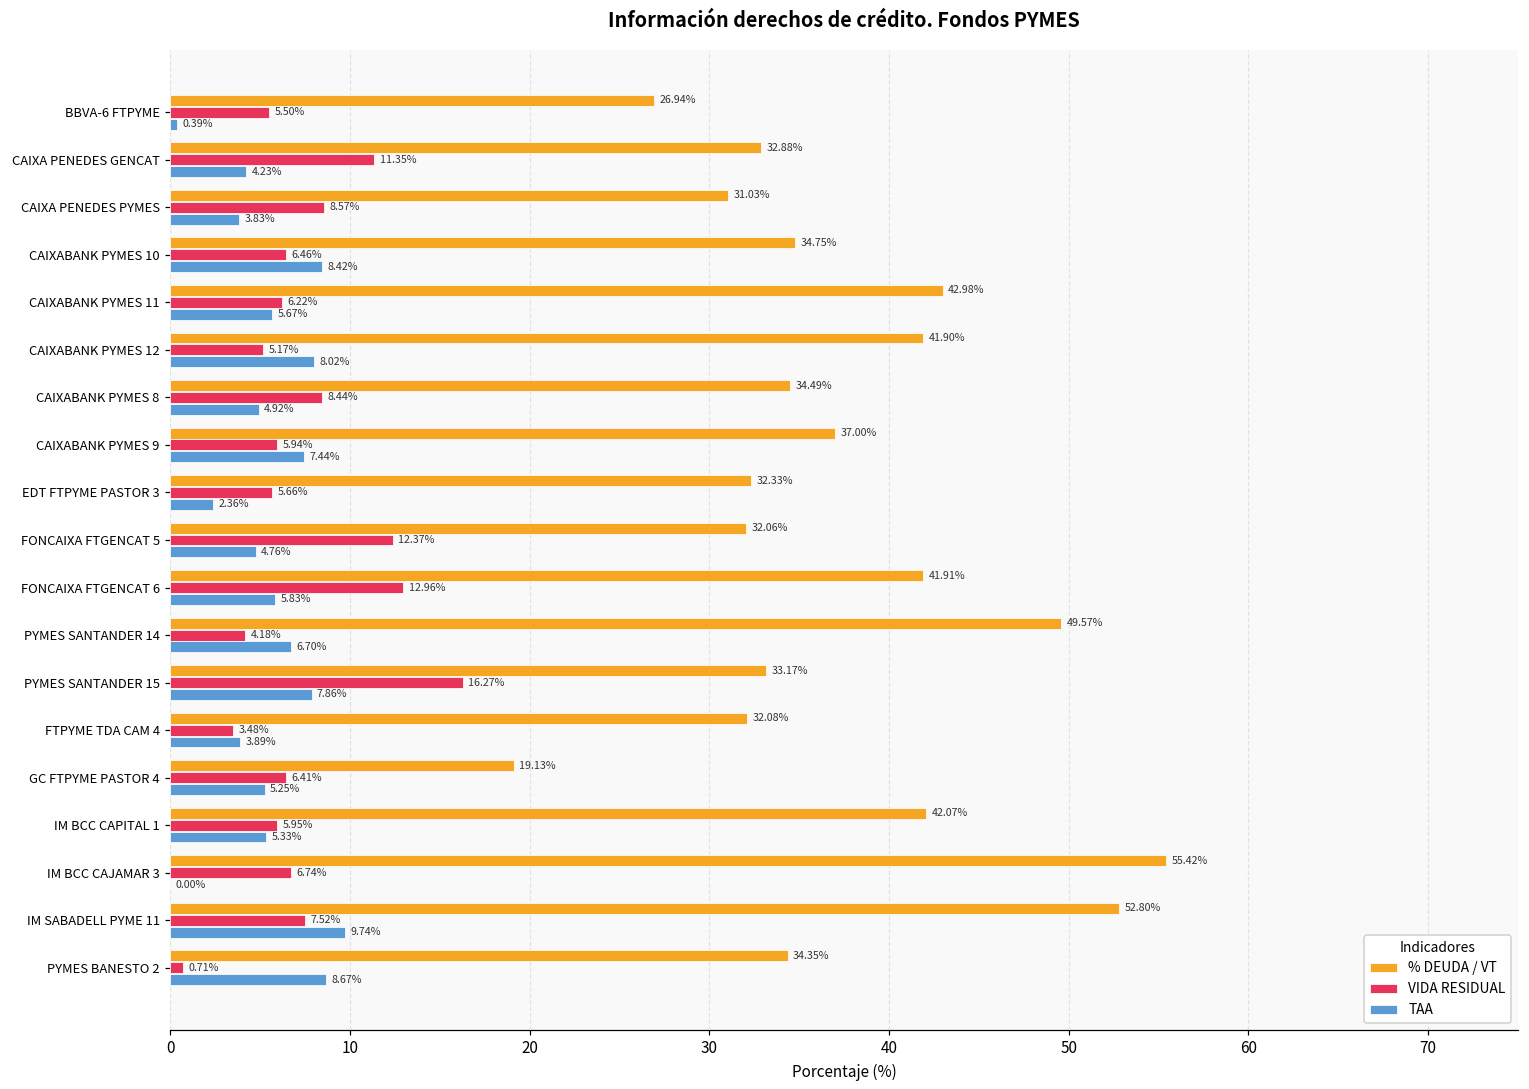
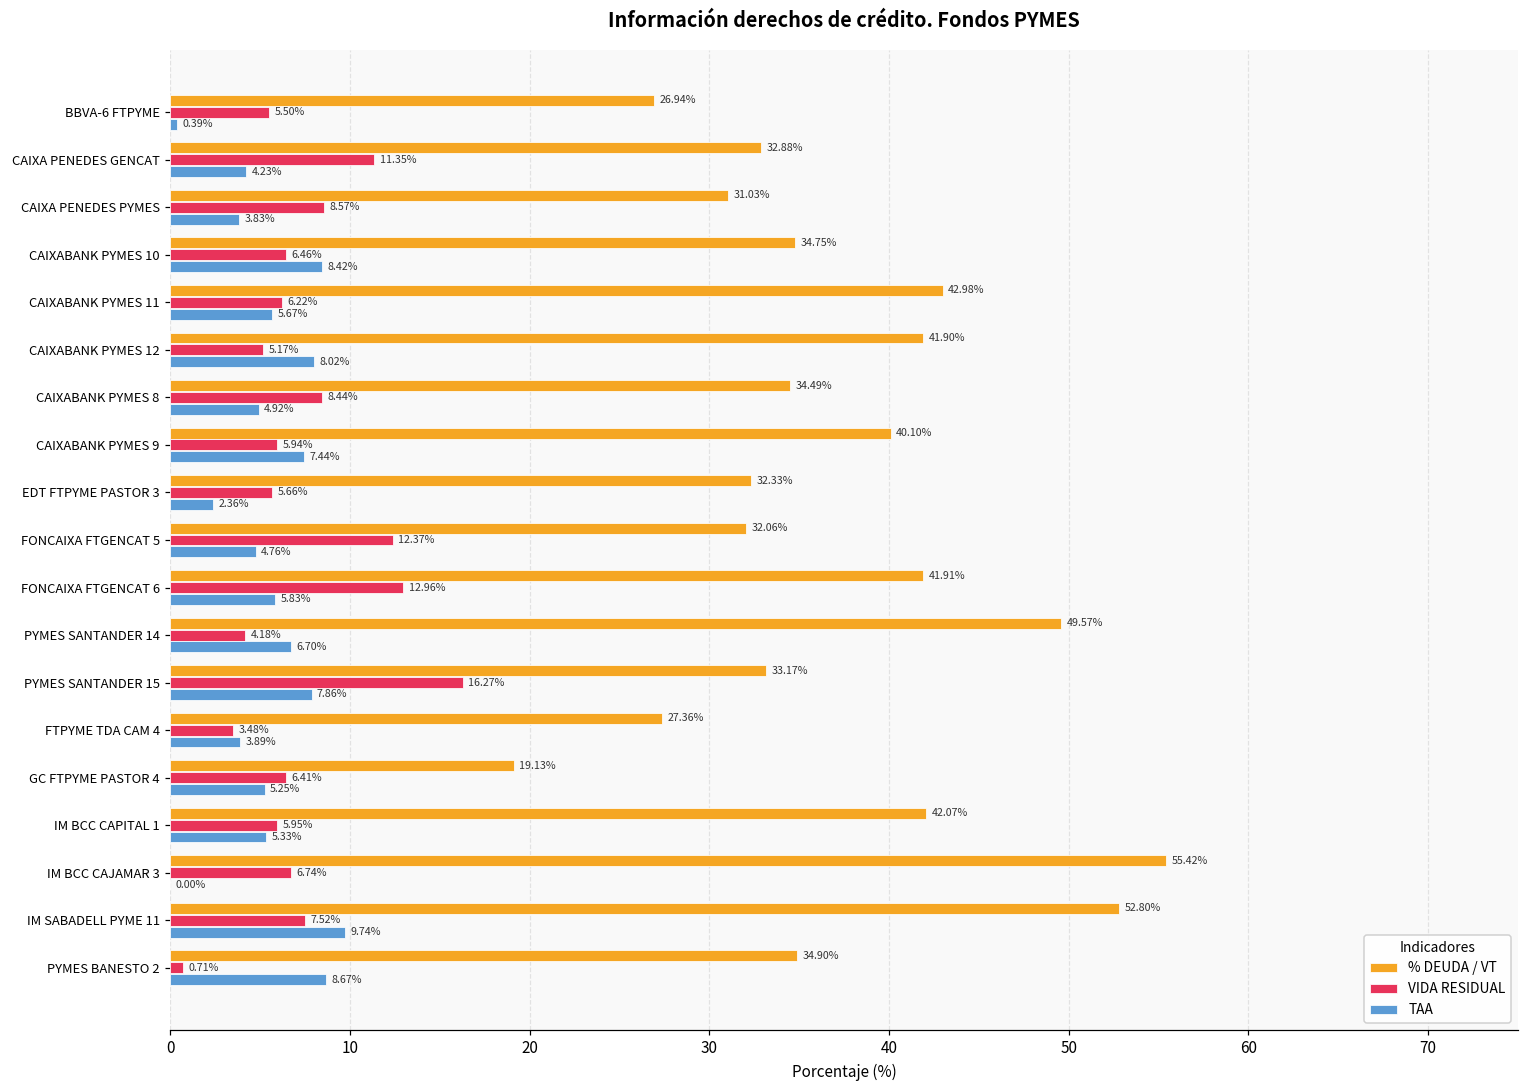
  {
    "% DEUDA / VT": {
      "BBVA-6 FTPYME": "26.94%",
      "CAIXA PENEDES GENCAT": "32.88%",
      "CAIXA PENEDES PYMES": "31.03%",
      "CAIXABANK PYMES 10": "34.75%",
      "CAIXABANK PYMES 11": "42.98%",
      "CAIXABANK PYMES 12": "41.90%",
      "CAIXABANK PYMES 8": "34.49%",
-     "CAIXABANK PYMES 9": "37.00%",
+     "CAIXABANK PYMES 9": "40.10%",
      "EDT FTPYME PASTOR 3": "32.33%",
      "FONCAIXA FTGENCAT 5": "32.06%",
      "FONCAIXA FTGENCAT 6": "41.91%",
      "PYMES SANTANDER 14": "49.57%",
      "PYMES SANTANDER 15": "33.17%",
-     "FTPYME TDA CAM 4": "32.08%",
+     "FTPYME TDA CAM 4": "27.36%",
      "GC FTPYME PASTOR 4": "19.13%",
      "IM BCC CAPITAL 1": "42.07%",
      "IM BCC CAJAMAR 3": "55.42%",
      "IM SABADELL PYME 11": "52.80%",
-     "PYMES BANESTO 2": "34.35%"
+     "PYMES BANESTO 2": "34.90%"
    },
    "VIDA RESIDUAL": {
      "BBVA-6 FTPYME": "5.50%",
      "CAIXA PENEDES GENCAT": "11.35%",
      "CAIXA PENEDES PYMES": "8.57%",
      "CAIXABANK PYMES 10": "6.46%",
      "CAIXABANK PYMES 11": "6.22%",
      "CAIXABANK PYMES 12": "5.17%",
      "CAIXABANK PYMES 8": "8.44%",
      "CAIXABANK PYMES 9": "5.94%",
      "EDT FTPYME PASTOR 3": "5.66%",
      "FONCAIXA FTGENCAT 5": "12.37%",
      "FONCAIXA FTGENCAT 6": "12.96%",
      "PYMES SANTANDER 14": "4.18%",
      "PYMES SANTANDER 15": "16.27%",
      "FTPYME TDA CAM 4": "3.48%",
      "GC FTPYME PASTOR 4": "6.41%",
      "IM BCC CAPITAL 1": "5.95%",
      "IM BCC CAJAMAR 3": "6.74%",
      "IM SABADELL PYME 11": "7.52%",
      "PYMES BANESTO 2": "0.71%"
    },
    "TAA": {
      "BBVA-6 FTPYME": "0.39%",
      "CAIXA PENEDES GENCAT": "4.23%",
      "CAIXA PENEDES PYMES": "3.83%",
      "CAIXABANK PYMES 10": "8.42%",
      "CAIXABANK PYMES 11": "5.67%",
      "CAIXABANK PYMES 12": "8.02%",
      "CAIXABANK PYMES 8": "4.92%",
      "CAIXABANK PYMES 9": "7.44%",
      "EDT FTPYME PASTOR 3": "2.36%",
      "FONCAIXA FTGENCAT 5": "4.76%",
      "FONCAIXA FTGENCAT 6": "5.83%",
      "PYMES SANTANDER 14": "6.70%",
      "PYMES SANTANDER 15": "7.86%",
      "FTPYME TDA CAM 4": "3.89%",
      "GC FTPYME PASTOR 4": "5.25%",
      "IM BCC CAPITAL 1": "5.33%",
      "IM BCC CAJAMAR 3": "0.00%",
      "IM SABADELL PYME 11": "9.74%",
      "PYMES BANESTO 2": "8.67%"
    }
  }
